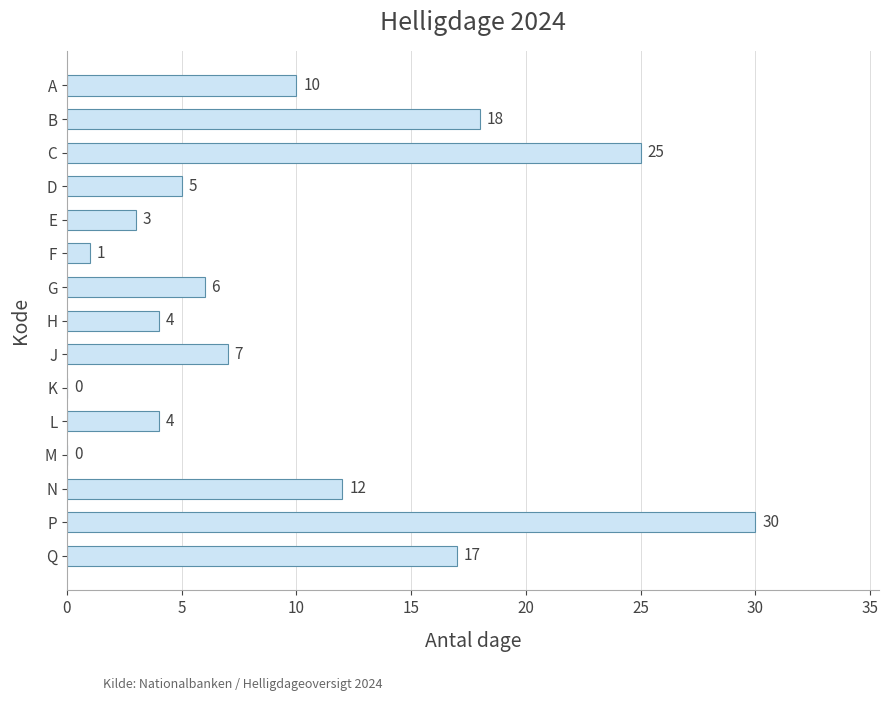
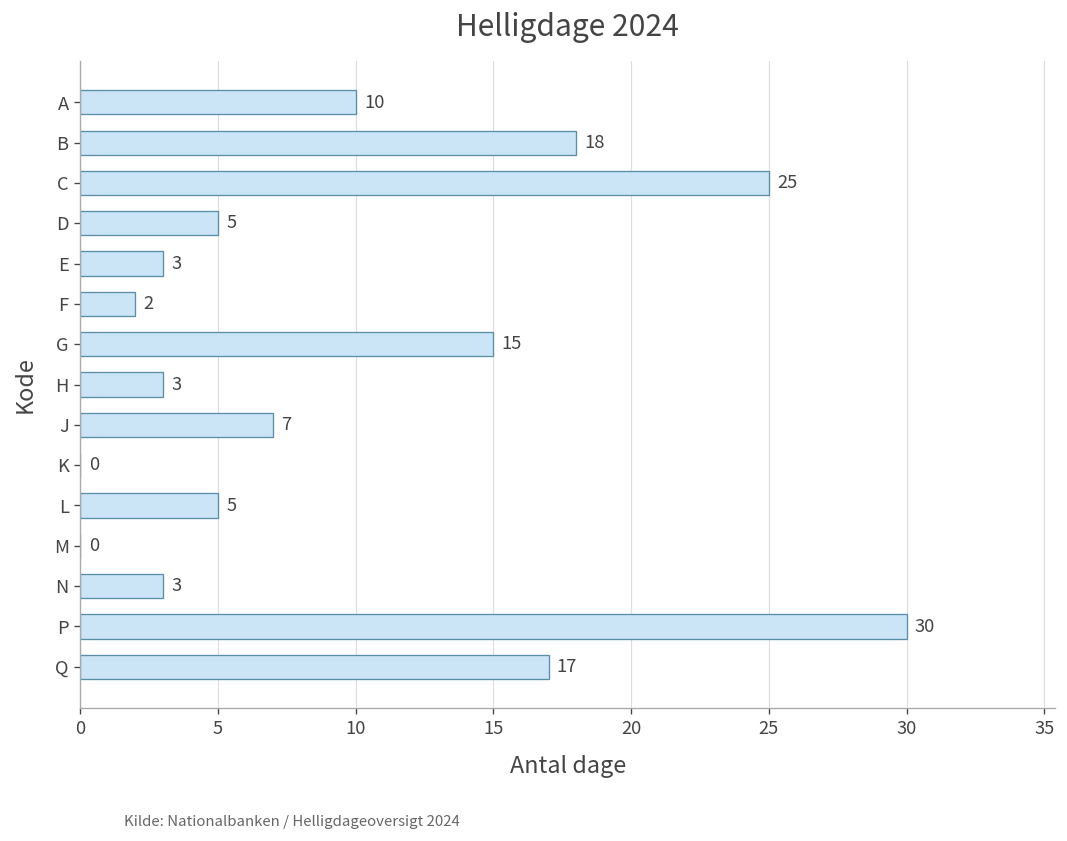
  {
    "A": 10,
    "B": 18,
    "C": 25,
    "D": 5,
    "E": 3,
-   "F": 1,
-   "G": 6,
-   "H": 4,
+   "F": 2,
+   "G": 15,
+   "H": 3,
    "J": 7,
    "K": 0,
-   "L": 4,
+   "L": 5,
    "M": 0,
-   "N": 12,
+   "N": 3,
    "P": 30,
    "Q": 17
  }
